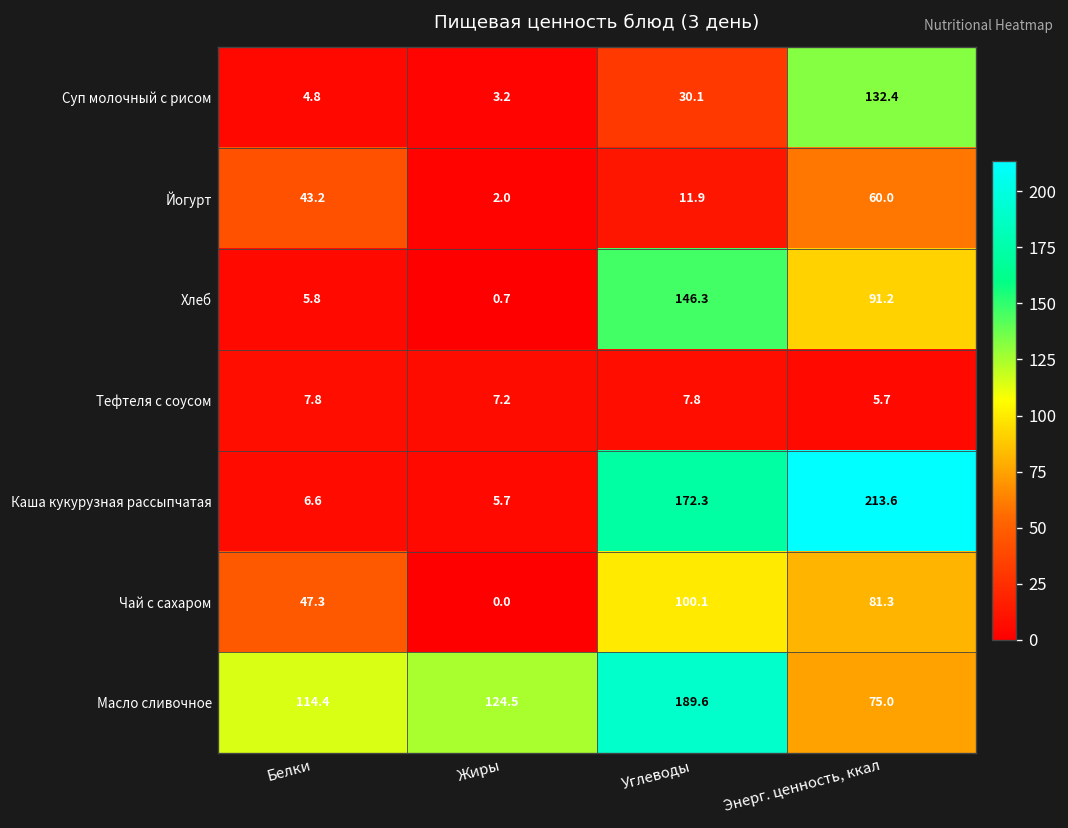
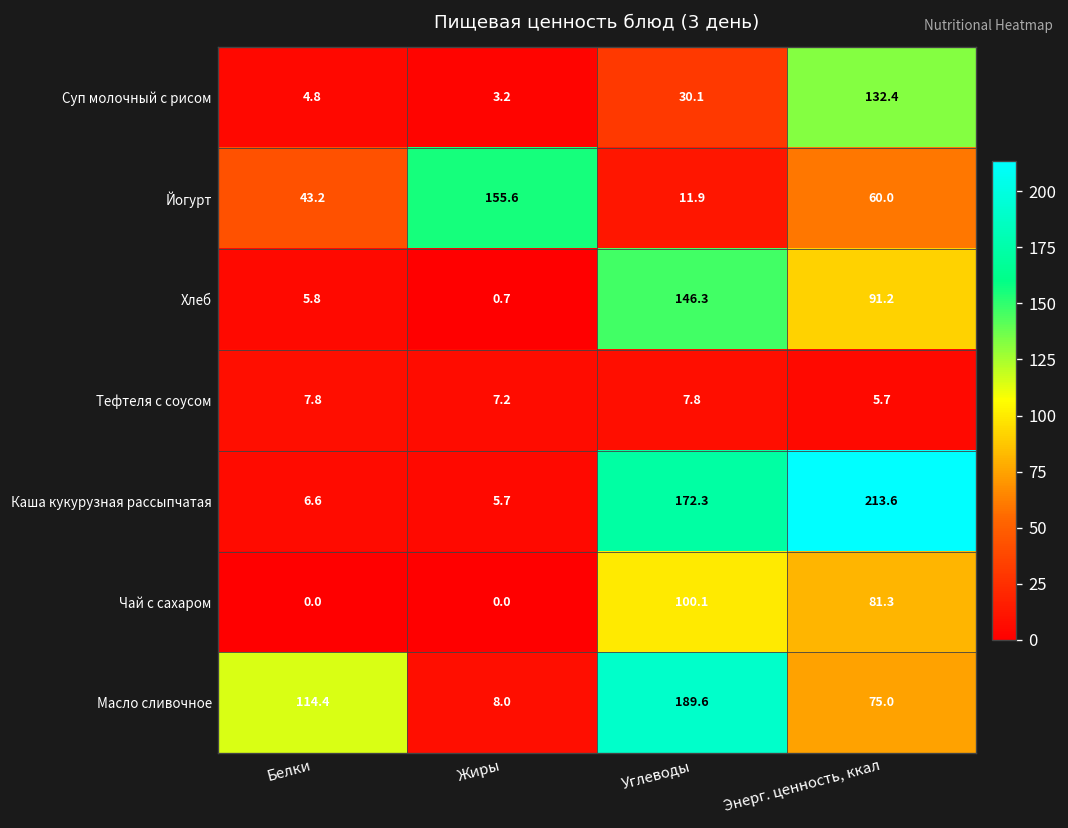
  {
    "Суп молочный с рисом": {
      "Белки": 4.8,
      "Жиры": 3.2,
      "Углеводы": 30.1,
      "Энерг. ценность, ккал": 132.4
    },
    "Йогурт": {
      "Белки": 43.2,
-     "Жиры": 2.0,
+     "Жиры": 155.6,
      "Углеводы": 11.9,
      "Энерг. ценность, ккал": 60.0
    },
    "Хлеб": {
      "Белки": 5.8,
      "Жиры": 0.7,
      "Углеводы": 146.3,
      "Энерг. ценность, ккал": 91.2
    },
    "Тефтеля с соусом": {
      "Белки": 7.8,
      "Жиры": 7.2,
      "Углеводы": 7.8,
      "Энерг. ценность, ккал": 5.7
    },
    "Каша кукурузная рассыпчатая": {
      "Белки": 6.6,
      "Жиры": 5.7,
      "Углеводы": 172.3,
      "Энерг. ценность, ккал": 213.6
    },
    "Чай с сахаром": {
-     "Белки": 47.3,
+     "Белки": 0.0,
      "Жиры": 0.0,
      "Углеводы": 100.1,
      "Энерг. ценность, ккал": 81.3
    },
    "Масло сливочное": {
      "Белки": 114.4,
-     "Жиры": 124.5,
+     "Жиры": 8.0,
      "Углеводы": 189.6,
      "Энерг. ценность, ккал": 75.0
    }
  }
